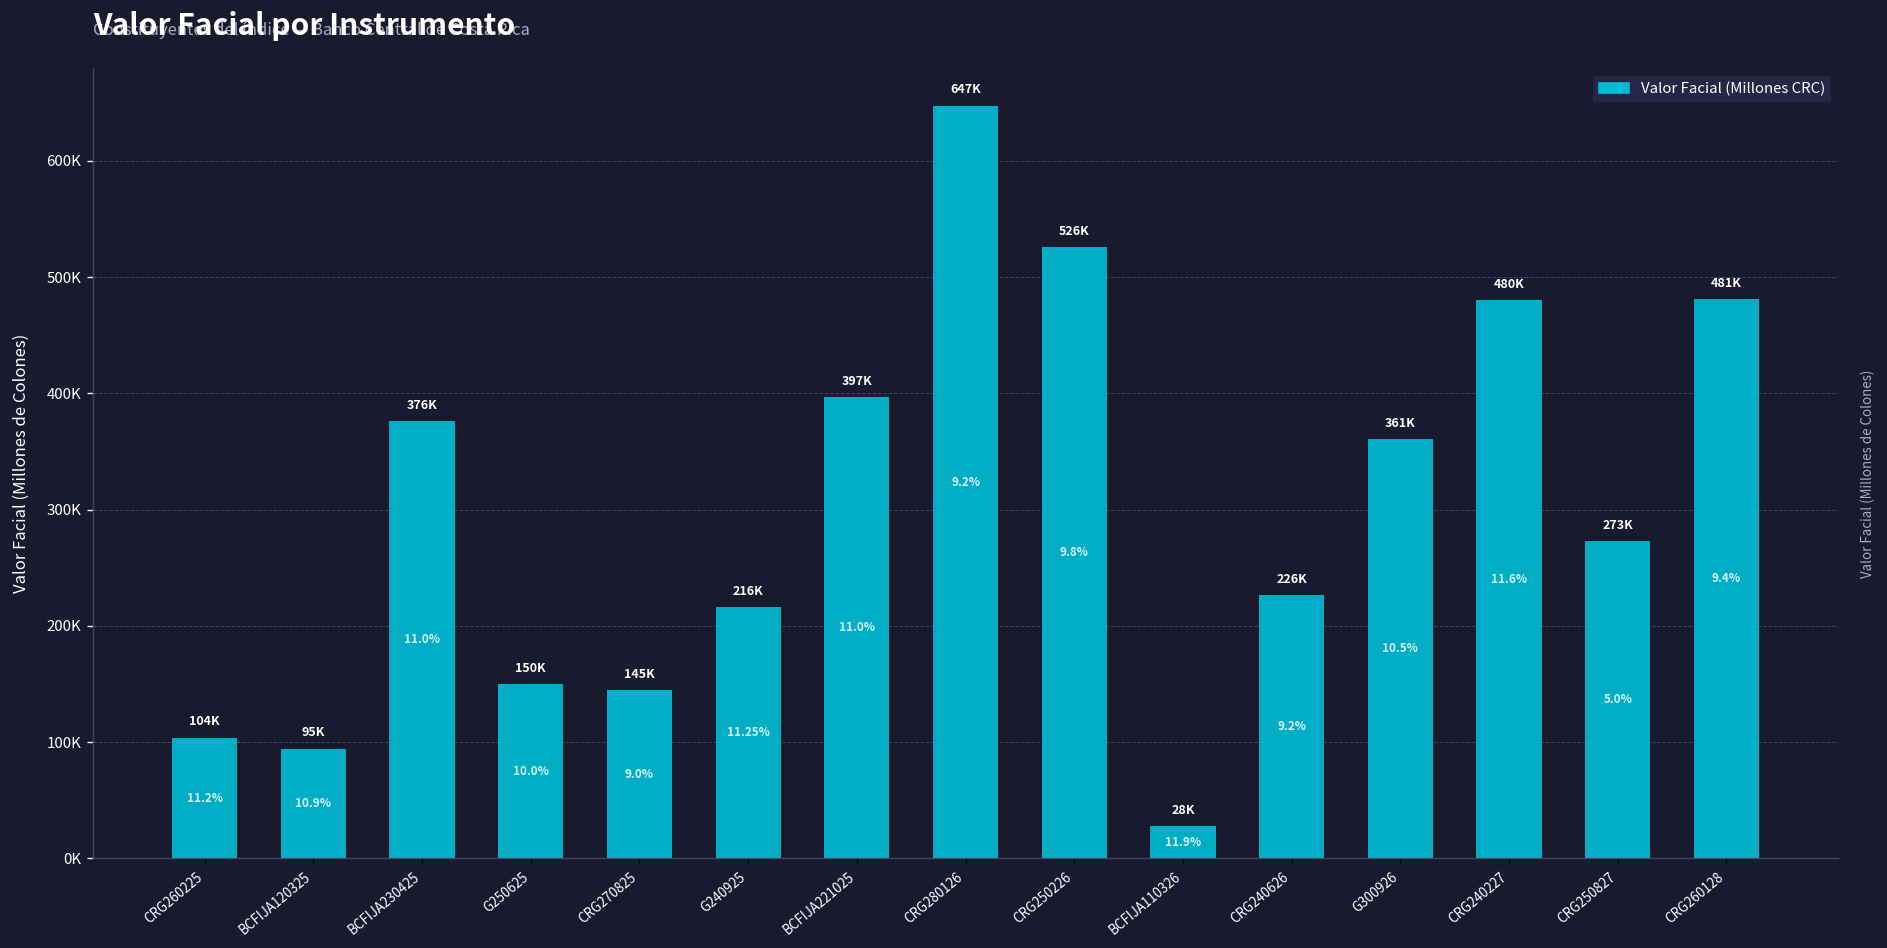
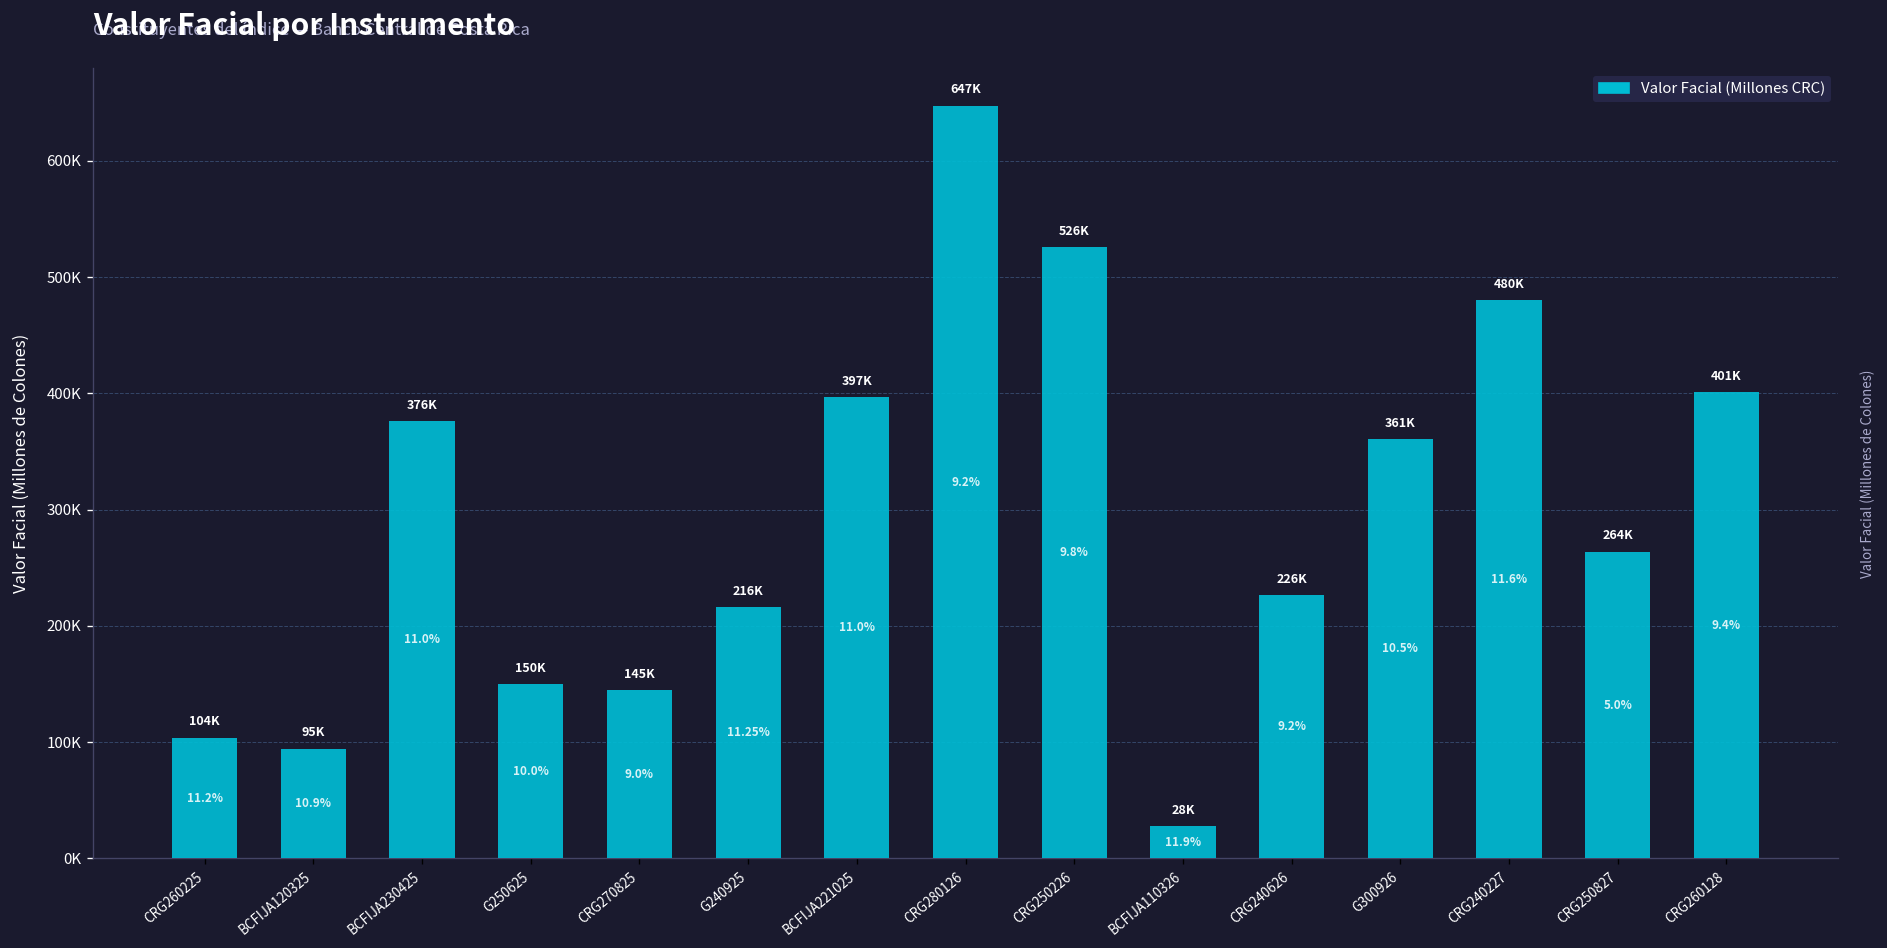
  {
    "CRG260225": "104K",
    "BCFIJA120325": "95K",
    "BCFIJA230425": "376K",
    "G250625": "150K",
    "CRG270825": "145K",
    "G240925": "216K",
    "BCFIJA221025": "397K",
    "CRG280126": "647K",
    "CRG250226": "526K",
    "BCFIJA110326": "28K",
    "CRG240626": "226K",
    "G300926": "361K",
    "CRG240227": "480K",
-   "CRG250827": "273K",
-   "CRG260128": "481K"
+   "CRG250827": "264K",
+   "CRG260128": "401K"
  }
